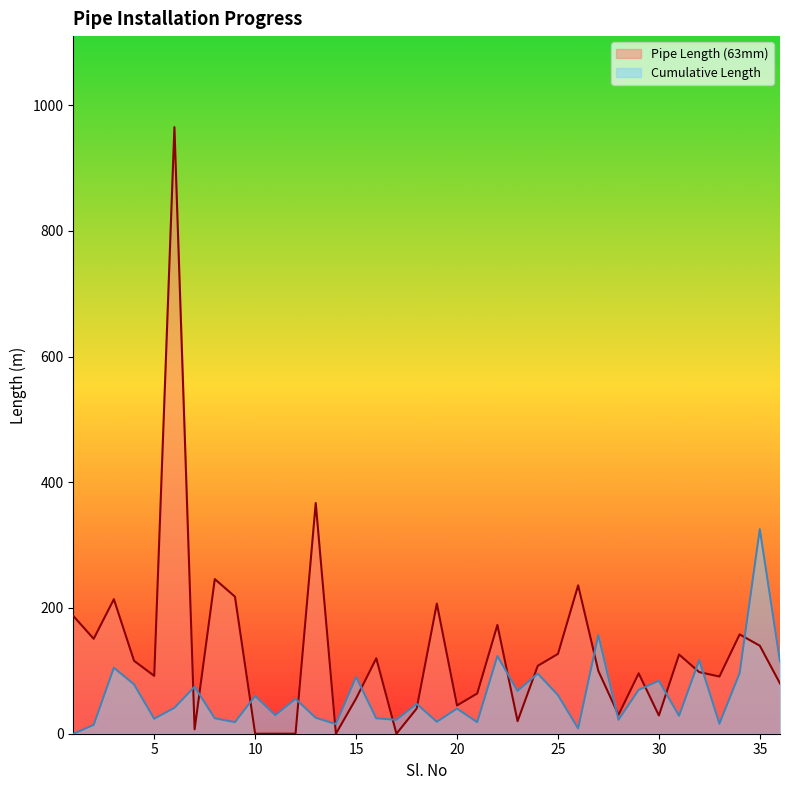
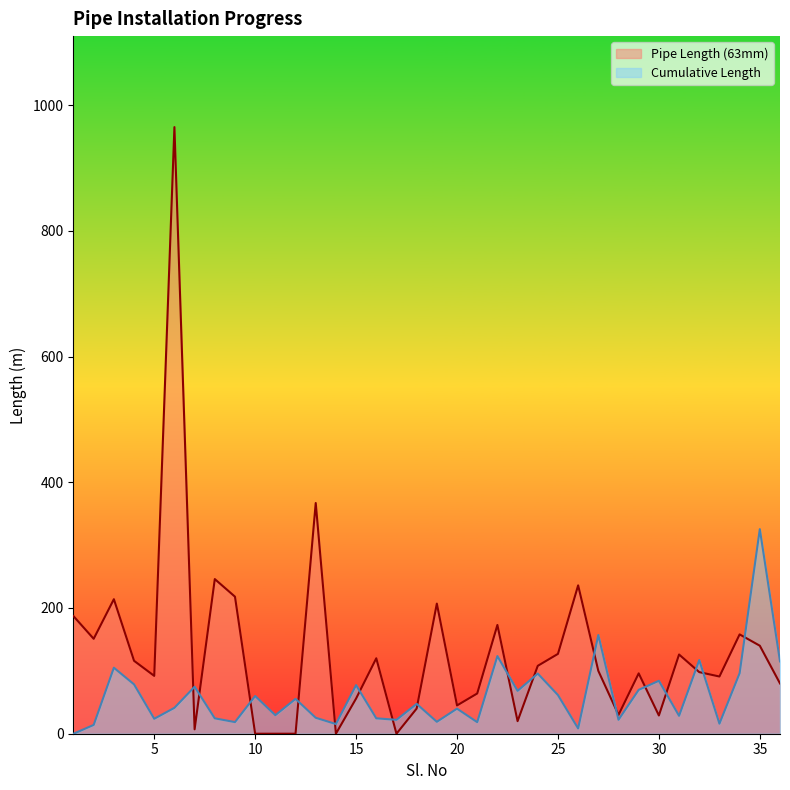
  {
    "Pipe Length (63mm)": {
      "5": 90,
      "10": 0,
      "15": 60,
      "20": 50,
      "25": 130,
      "30": 30,
      "35": 140
    },
    "Cumulative Length": {
      "5": 20,
      "10": 60,
-     "15": 90,
+     "15": 80,
      "20": 40,
      "25": 60,
      "30": 80,
      "35": 330
    }
  }
